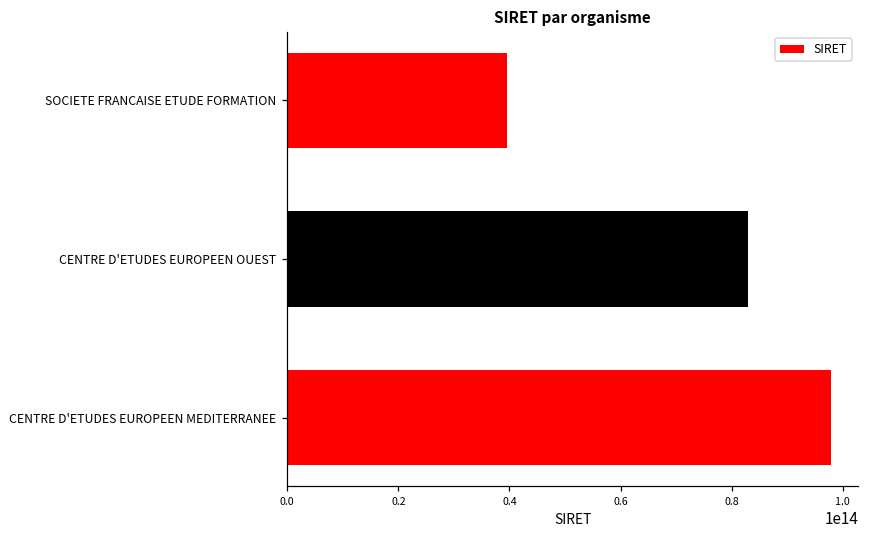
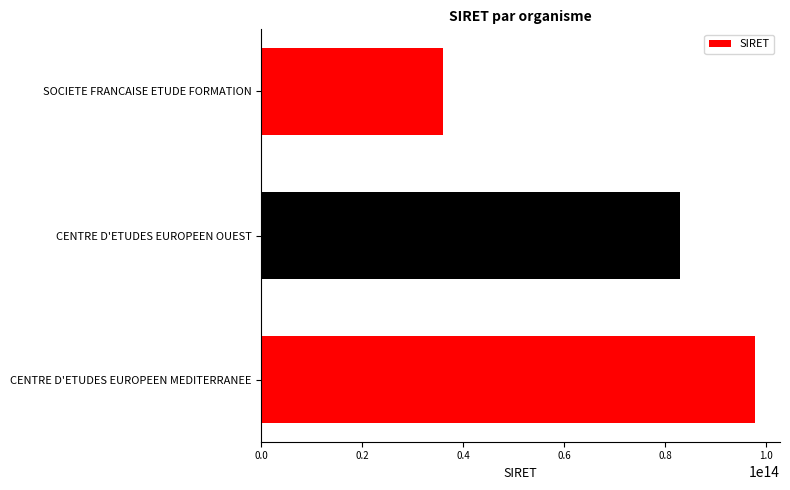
  {
-   "SOCIETE FRANCAISE ETUDE FORMATION": 40000000000000,
+   "SOCIETE FRANCAISE ETUDE FORMATION": 36000000000000,
    "CENTRE D'ETUDES EUROPEEN OUEST": 83000000000000,
    "CENTRE D'ETUDES EUROPEEN MEDITERRANEE": 98000000000000
  }
